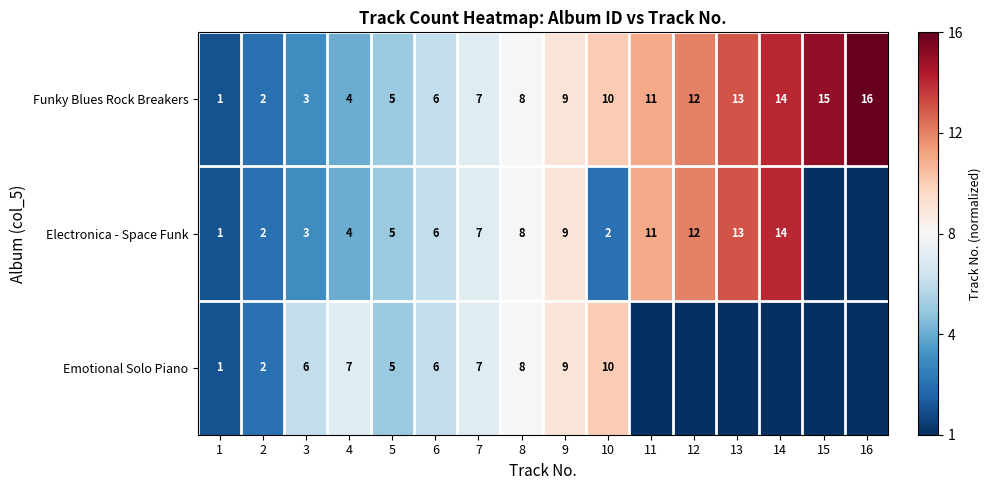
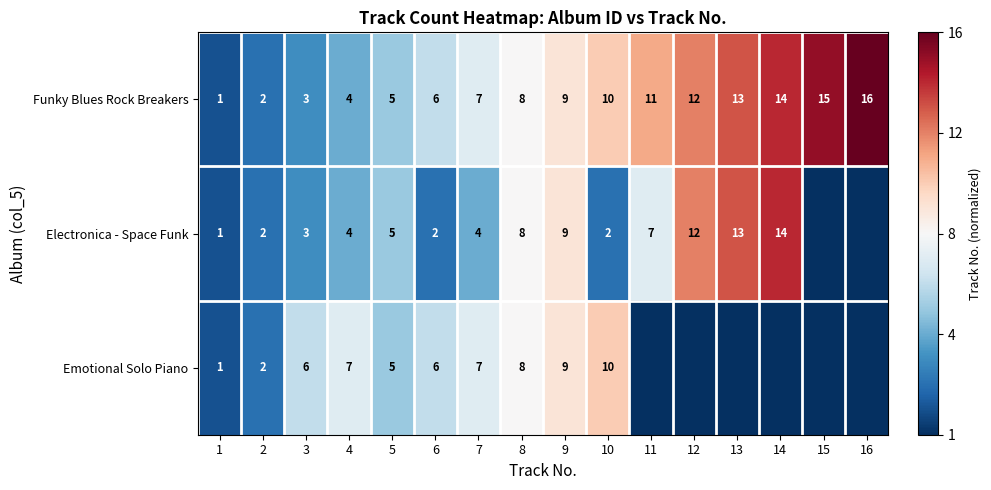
  {
    "Funky Blues Rock Breakers": {
      "1": 1,
      "2": 2,
      "3": 3,
      "4": 4,
      "5": 5,
      "6": 6,
      "7": 7,
      "8": 8,
      "9": 9,
      "10": 10,
      "11": 11,
      "12": 12,
      "13": 13,
      "14": 14,
      "15": 15,
      "16": 16
    },
    "Electronica - Space Funk": {
      "1": 1,
      "2": 2,
      "3": 3,
      "4": 4,
      "5": 5,
-     "6": 6,
-     "7": 7,
+     "6": 2,
+     "7": 4,
      "8": 8,
      "9": 9,
      "10": 2,
-     "11": 11,
+     "11": 7,
      "12": 12,
      "13": 13,
      "14": 14
    },
    "Emotional Solo Piano": {
      "1": 1,
      "2": 2,
      "3": 6,
      "4": 7,
      "5": 5,
      "6": 6,
      "7": 7,
      "8": 8,
      "9": 9,
      "10": 10
    }
  }
